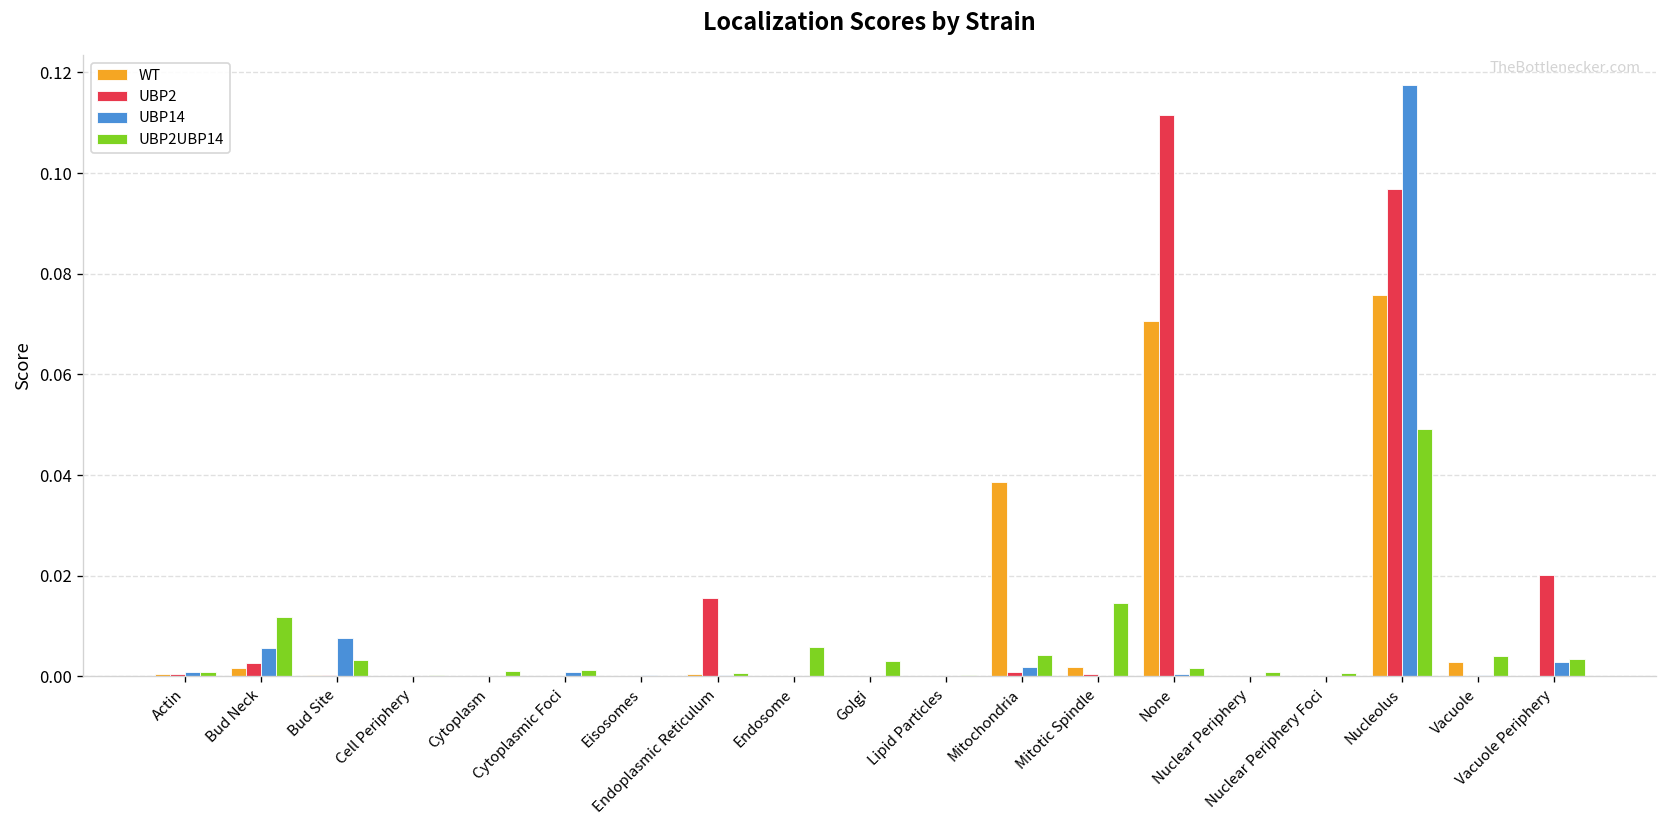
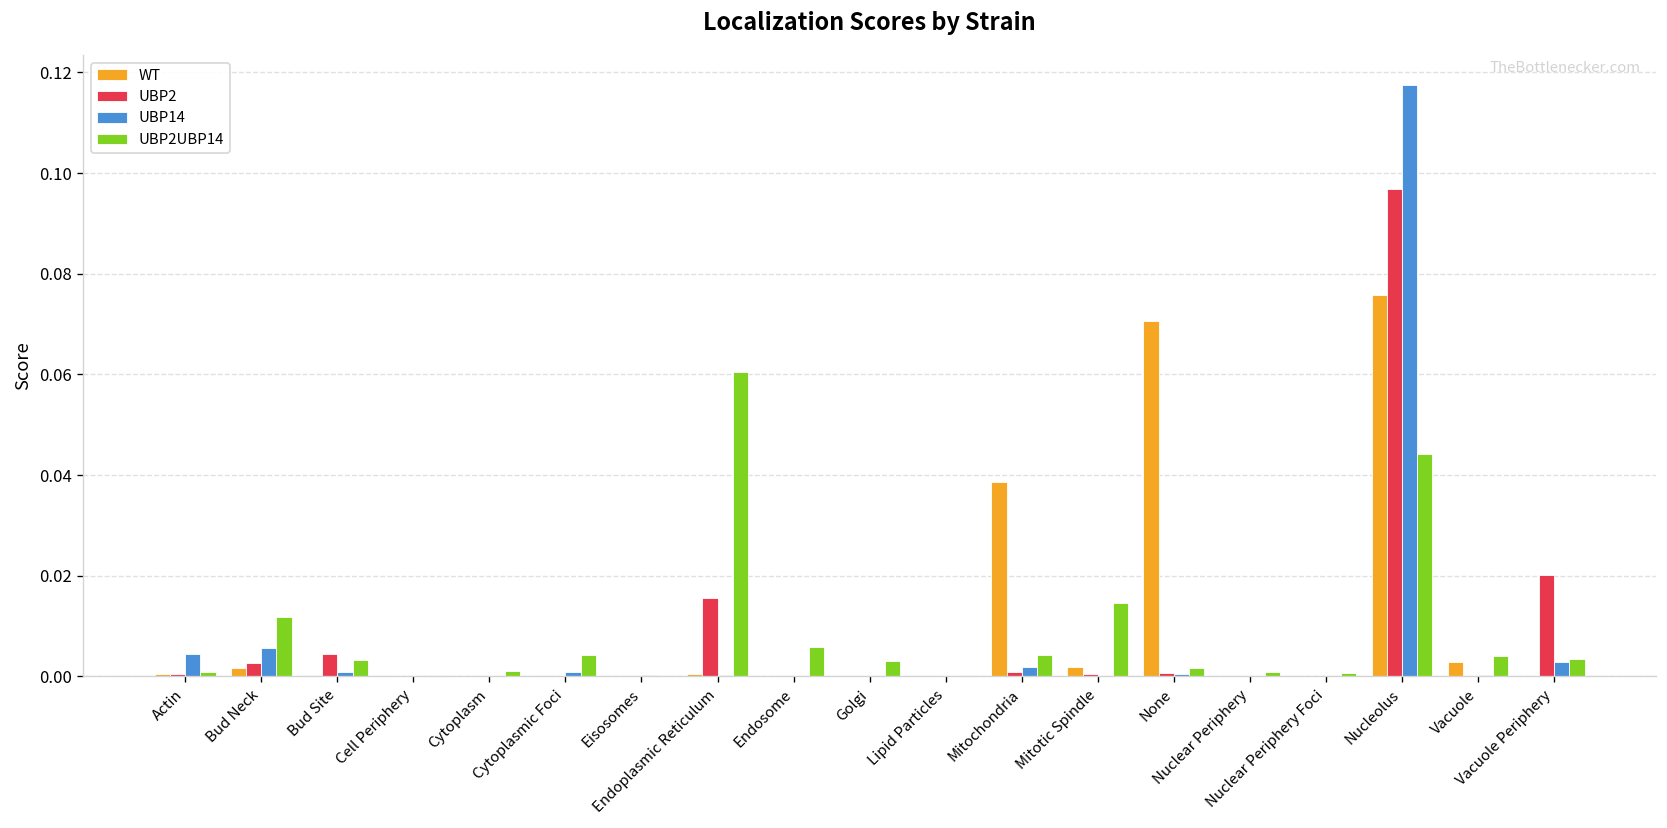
  {
    "WT": {
      "Bud Neck": 0.002,
      "Mitochondria": 0.039,
      "Mitotic Spindle": 0.002,
      "None": 0.071,
      "Nucleolus": 0.076,
      "Vacuole": 0.003
    },
    "UBP2": {
      "Bud Neck": 0.003,
-     "Bud Site": 0.000,
+     "Bud Site": 0.004,
      "Endoplasmic Reticulum": 0.016,
      "Mitochondria": 0.001,
-     "None": 0.112,
+     "None": 0.001,
      "Nucleolus": 0.097,
      "Vacuole Periphery": 0.020
    },
    "UBP14": {
-     "Actin": 0.001,
+     "Actin": 0.004,
      "Bud Neck": 0.006,
-     "Bud Site": 0.008,
+     "Bud Site": 0.001,
      "Cytoplasmic Foci": 0.001,
      "Mitochondria": 0.002,
      "Nucleolus": 0.118,
      "Vacuole Periphery": 0.003
    },
    "UBP2UBP14": {
      "Actin": 0.001,
      "Bud Neck": 0.012,
      "Bud Site": 0.003,
      "Cytoplasm": 0.001,
-     "Cytoplasmic Foci": 0.001,
-     "Endoplasmic Reticulum": 0.001,
+     "Cytoplasmic Foci": 0.004,
+     "Endoplasmic Reticulum": 0.060,
      "Endosome": 0.006,
      "Golgi": 0.003,
      "Mitochondria": 0.004,
      "Mitotic Spindle": 0.014,
      "None": 0.002,
      "Nuclear Periphery": 0.001,
      "Nuclear Periphery Foci": 0.001,
-     "Nucleolus": 0.049,
+     "Nucleolus": 0.044,
      "Vacuole": 0.004,
      "Vacuole Periphery": 0.003
    }
  }
